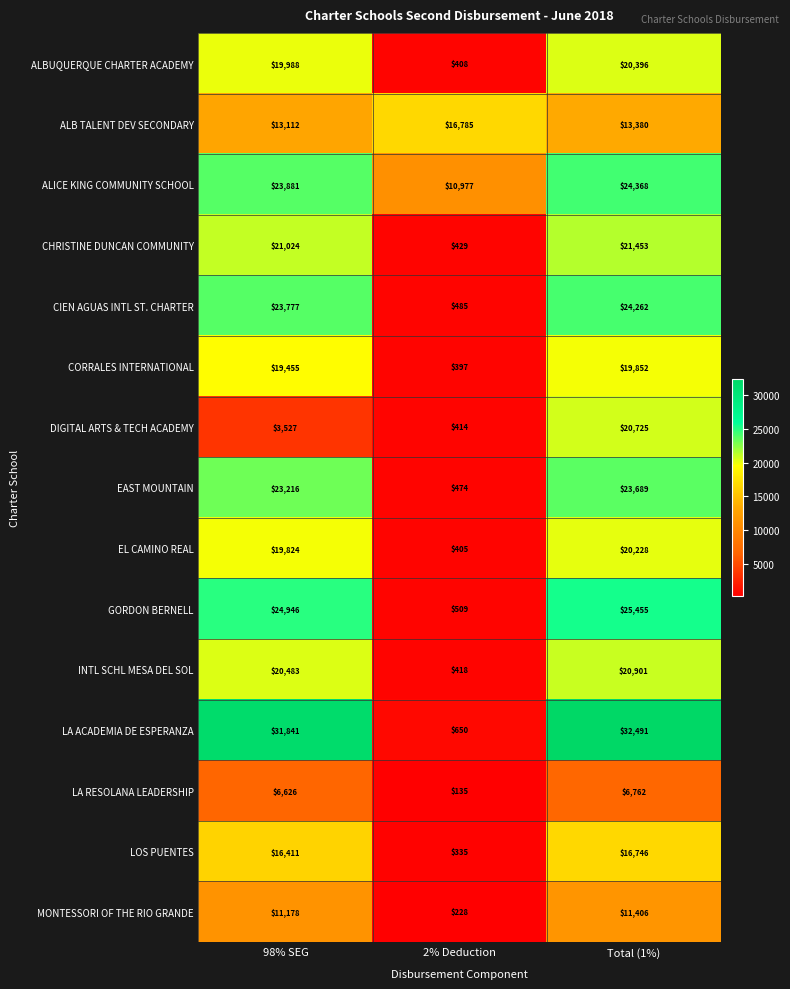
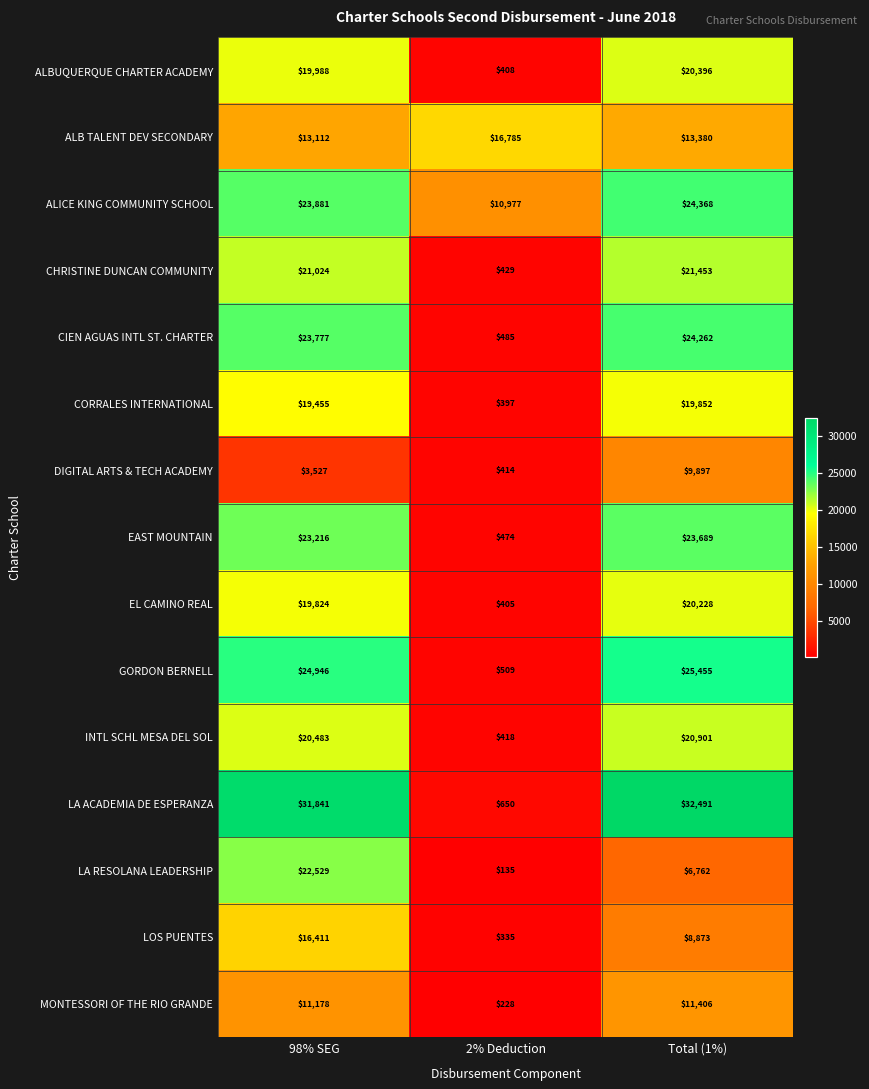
  {
    "ALBUQUERQUE CHARTER ACADEMY": {
      "98% SEG": "$19,988",
      "2% Deduction": "$408",
      "Total (1%)": "$20,396"
    },
    "ALB TALENT DEV SECONDARY": {
      "98% SEG": "$13,112",
      "2% Deduction": "$16,785",
      "Total (1%)": "$13,380"
    },
    "ALICE KING COMMUNITY SCHOOL": {
      "98% SEG": "$23,881",
      "2% Deduction": "$10,977",
      "Total (1%)": "$24,368"
    },
    "CHRISTINE DUNCAN COMMUNITY": {
      "98% SEG": "$21,024",
      "2% Deduction": "$429",
      "Total (1%)": "$21,453"
    },
    "CIEN AGUAS INTL ST. CHARTER": {
      "98% SEG": "$23,777",
      "2% Deduction": "$485",
      "Total (1%)": "$24,262"
    },
    "CORRALES INTERNATIONAL": {
      "98% SEG": "$19,455",
      "2% Deduction": "$397",
      "Total (1%)": "$19,852"
    },
    "DIGITAL ARTS & TECH ACADEMY": {
      "98% SEG": "$3,527",
      "2% Deduction": "$414",
-     "Total (1%)": "$20,725"
+     "Total (1%)": "$9,897"
    },
    "EAST MOUNTAIN": {
      "98% SEG": "$23,216",
      "2% Deduction": "$474",
      "Total (1%)": "$23,689"
    },
    "EL CAMINO REAL": {
      "98% SEG": "$19,824",
      "2% Deduction": "$405",
      "Total (1%)": "$20,228"
    },
    "GORDON BERNELL": {
      "98% SEG": "$24,946",
      "2% Deduction": "$509",
      "Total (1%)": "$25,455"
    },
    "INTL SCHL MESA DEL SOL": {
      "98% SEG": "$20,483",
      "2% Deduction": "$418",
      "Total (1%)": "$20,901"
    },
    "LA ACADEMIA DE ESPERANZA": {
      "98% SEG": "$31,841",
      "2% Deduction": "$650",
      "Total (1%)": "$32,491"
    },
    "LA RESOLANA LEADERSHIP": {
-     "98% SEG": "$6,626",
+     "98% SEG": "$22,529",
      "2% Deduction": "$135",
      "Total (1%)": "$6,762"
    },
    "LOS PUENTES": {
      "98% SEG": "$16,411",
      "2% Deduction": "$335",
-     "Total (1%)": "$16,746"
+     "Total (1%)": "$8,873"
    },
    "MONTESSORI OF THE RIO GRANDE": {
      "98% SEG": "$11,178",
      "2% Deduction": "$228",
      "Total (1%)": "$11,406"
    }
  }
